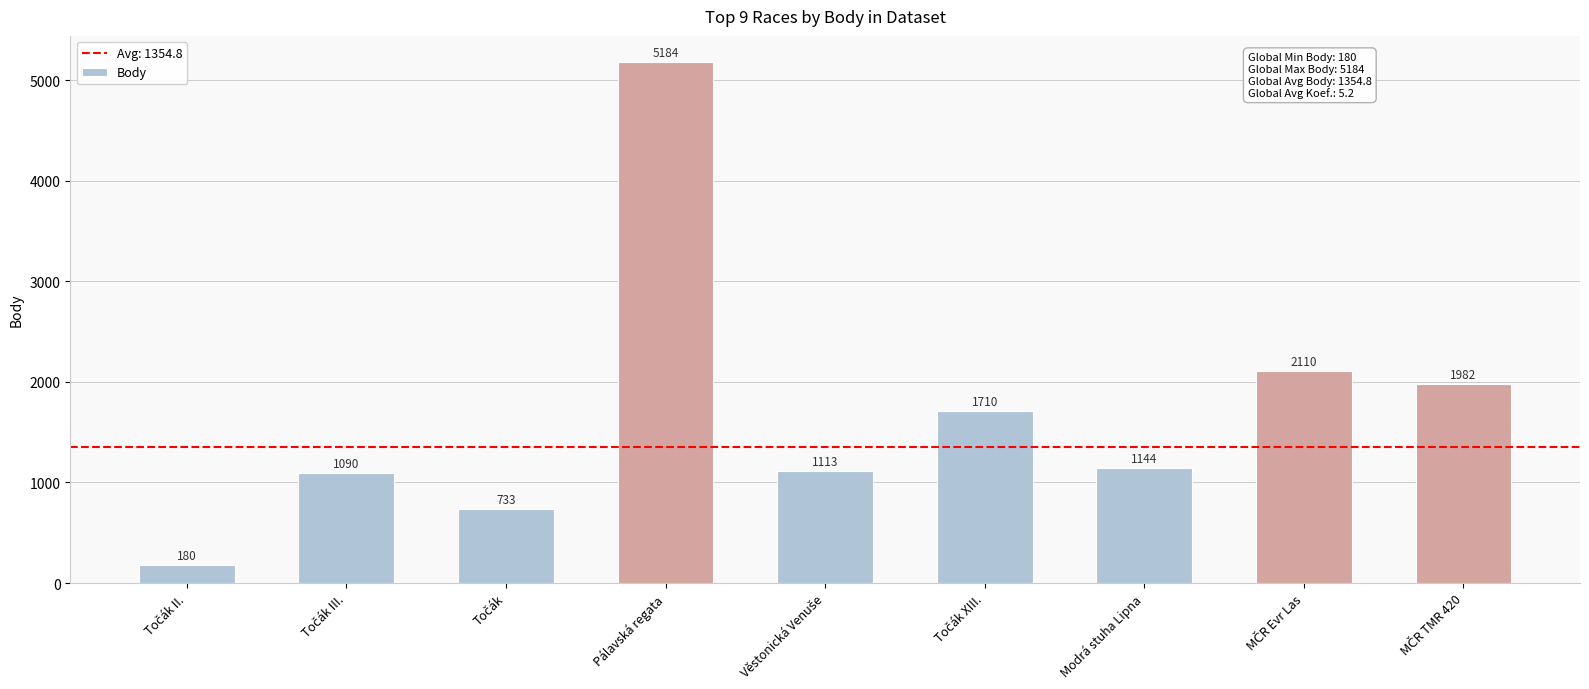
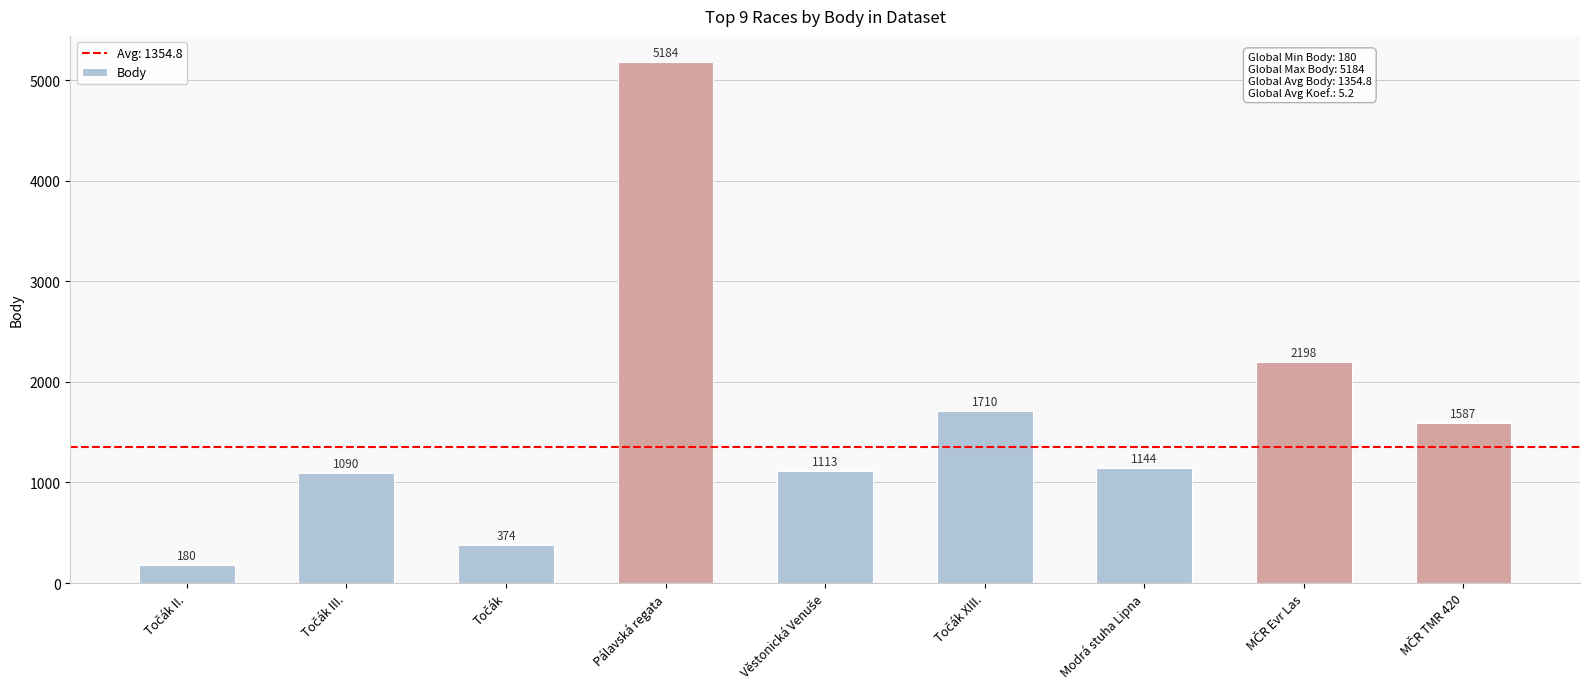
  {
    "Točák II.": 180,
    "Točák III.": 1090,
-   "Točák": 733,
+   "Točák": 374,
    "Pálavská regata": 5184,
    "Věstonická Venuše": 1113,
    "Točák XIII.": 1710,
    "Modrá stuha Lipna": 1144,
-   "MČR Evr Las": 2110,
-   "MČR TMR 420": 1982
+   "MČR Evr Las": 2198,
+   "MČR TMR 420": 1587
  }
